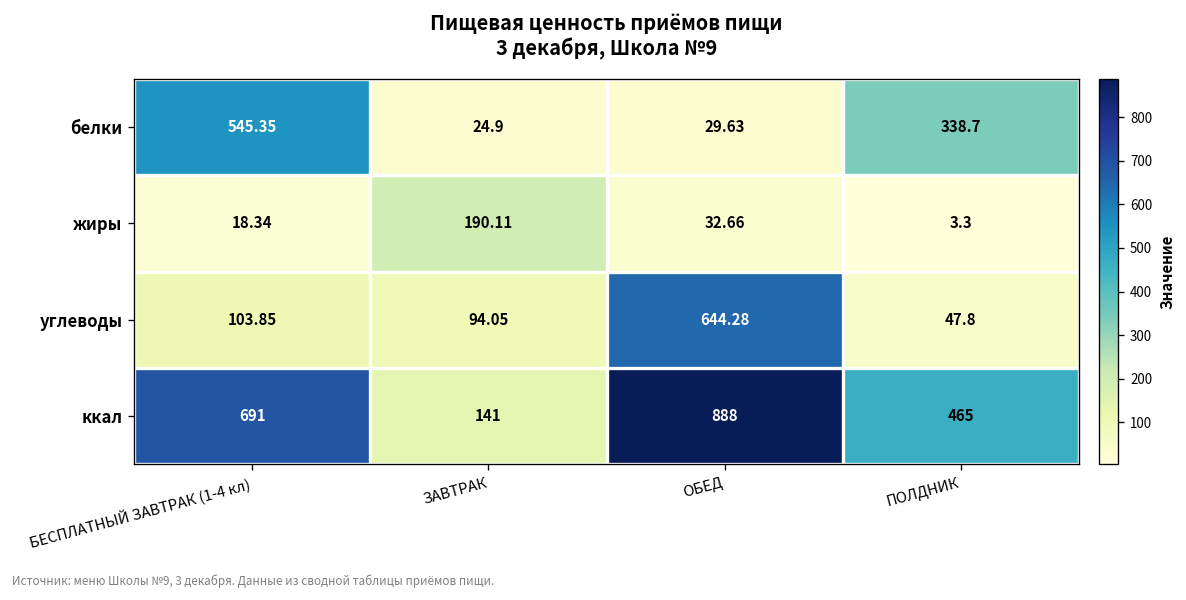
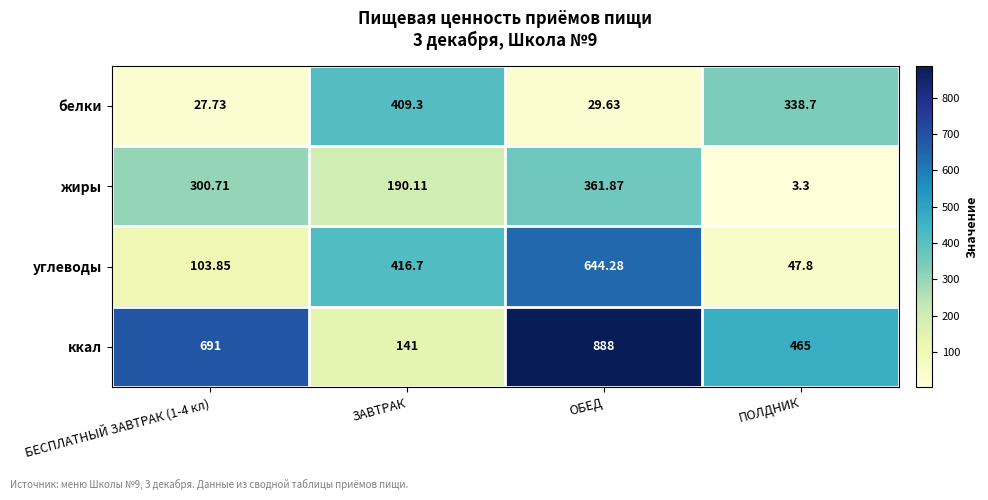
  {
    "белки": {
-     "БЕСПЛАТНЫЙ ЗАВТРАК (1-4 кл)": 545.35,
-     "ЗАВТРАК": 24.9,
+     "БЕСПЛАТНЫЙ ЗАВТРАК (1-4 кл)": 27.73,
+     "ЗАВТРАК": 409.3,
      "ОБЕД": 29.63,
      "ПОЛДНИК": 338.7
    },
    "жиры": {
-     "БЕСПЛАТНЫЙ ЗАВТРАК (1-4 кл)": 18.34,
+     "БЕСПЛАТНЫЙ ЗАВТРАК (1-4 кл)": 300.71,
      "ЗАВТРАК": 190.11,
-     "ОБЕД": 32.66,
+     "ОБЕД": 361.87,
      "ПОЛДНИК": 3.3
    },
    "углеводы": {
      "БЕСПЛАТНЫЙ ЗАВТРАК (1-4 кл)": 103.85,
-     "ЗАВТРАК": 94.05,
+     "ЗАВТРАК": 416.7,
      "ОБЕД": 644.28,
      "ПОЛДНИК": 47.8
    },
    "ккал": {
      "БЕСПЛАТНЫЙ ЗАВТРАК (1-4 кл)": 691,
      "ЗАВТРАК": 141,
      "ОБЕД": 888,
      "ПОЛДНИК": 465
    }
  }
